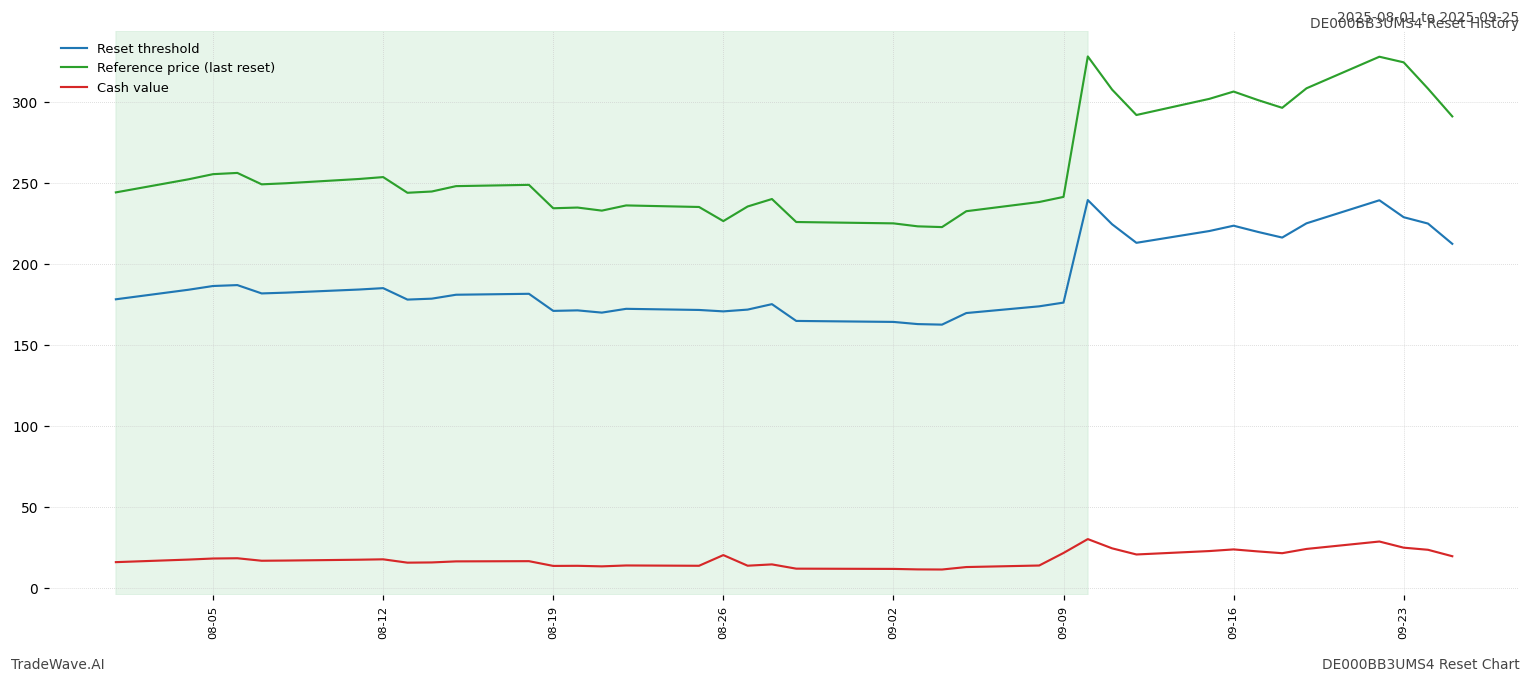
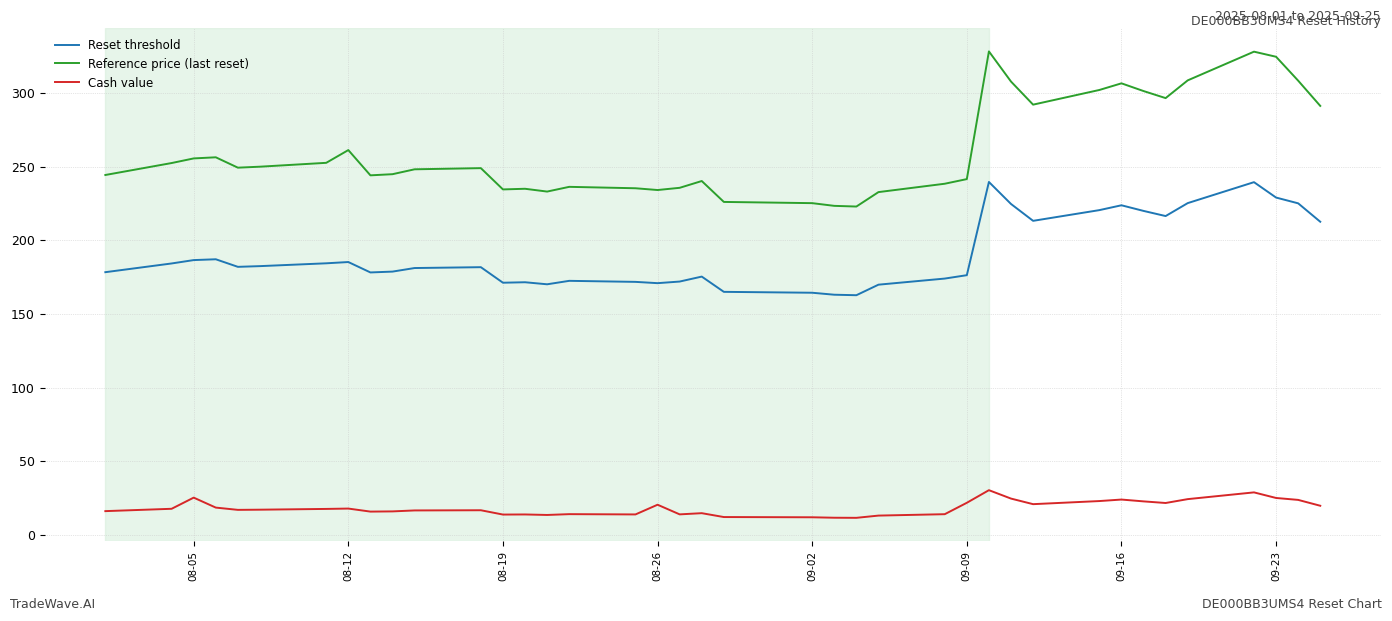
  {
    "Reset threshold": {
      "08-05": 187,
      "08-12": 185,
      "08-19": 171,
      "08-26": 171,
      "09-02": 164,
      "09-09": 176,
      "09-16": 224,
      "09-23": 229
    },
    "Reference price (last reset)": {
      "08-05": 256,
-     "08-12": 254,
+     "08-12": 261,
      "08-19": 235,
-     "08-26": 227,
+     "08-26": 234,
      "09-02": 225,
      "09-09": 242,
      "09-16": 307,
      "09-23": 325
    },
    "Cash value": {
-     "08-05": 18,
+     "08-05": 25,
      "08-12": 18,
      "08-19": 14,
      "08-26": 21,
      "09-02": 12,
      "09-09": 22,
      "09-16": 24,
      "09-23": 25
    }
  }
